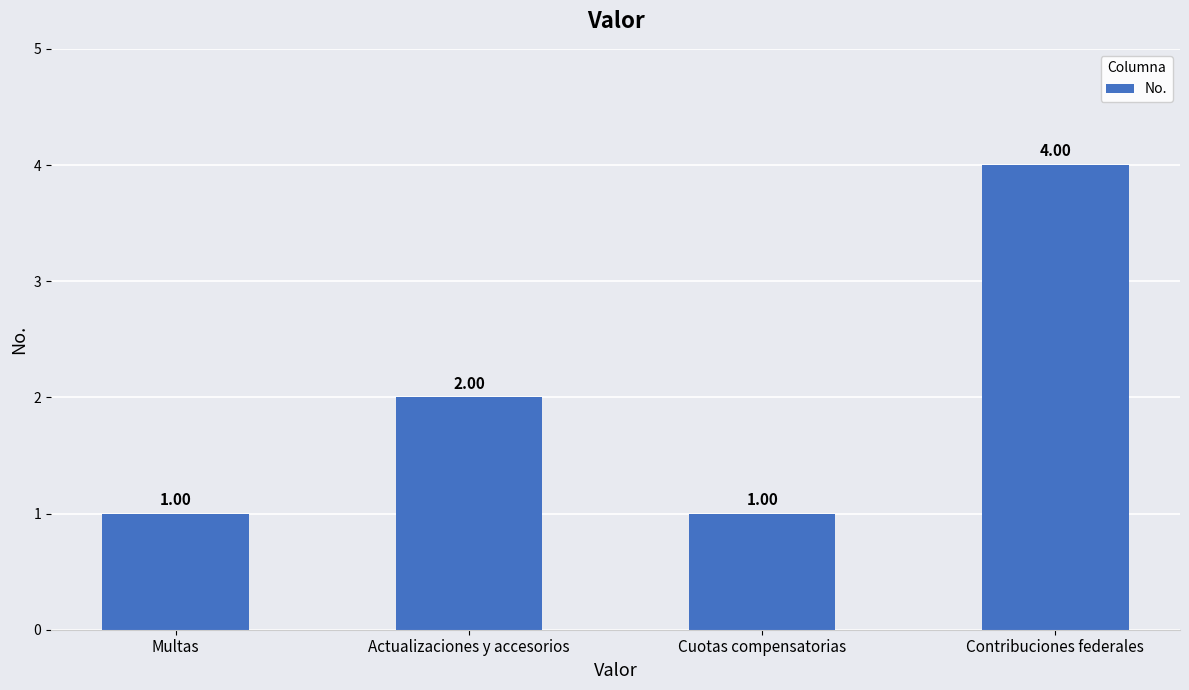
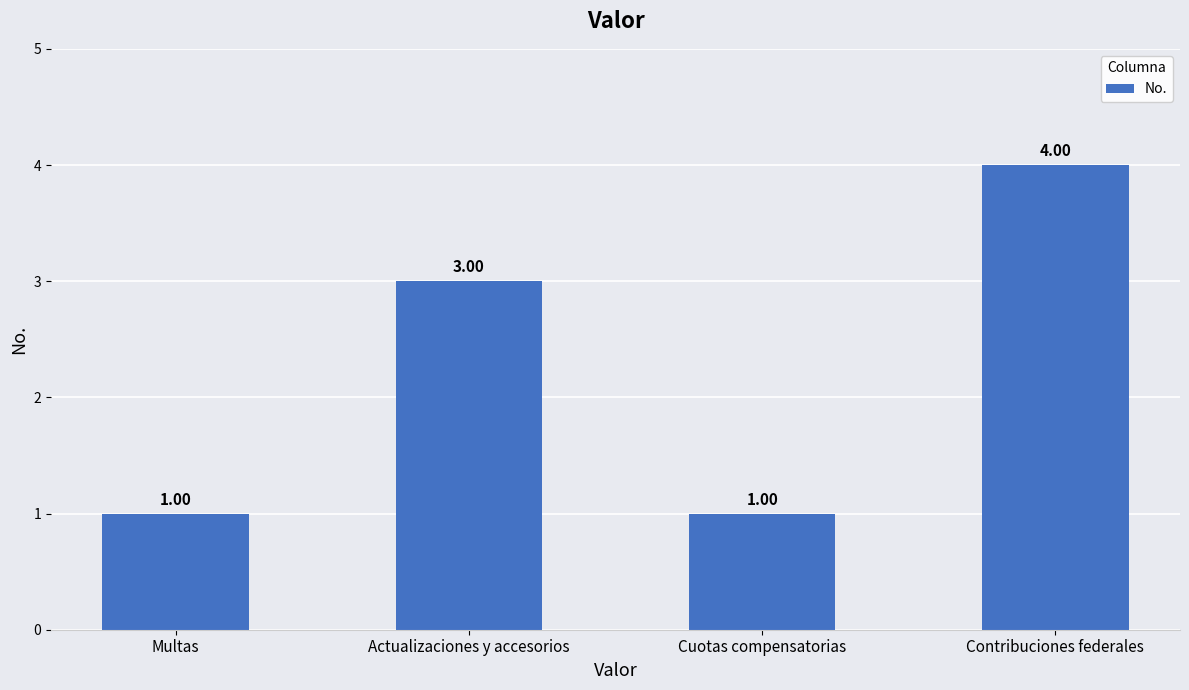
  {
    "Multas": 1.00,
-   "Actualizaciones y accesorios": 2.00,
+   "Actualizaciones y accesorios": 3.00,
    "Cuotas compensatorias": 1.00,
    "Contribuciones federales": 4.00
  }
